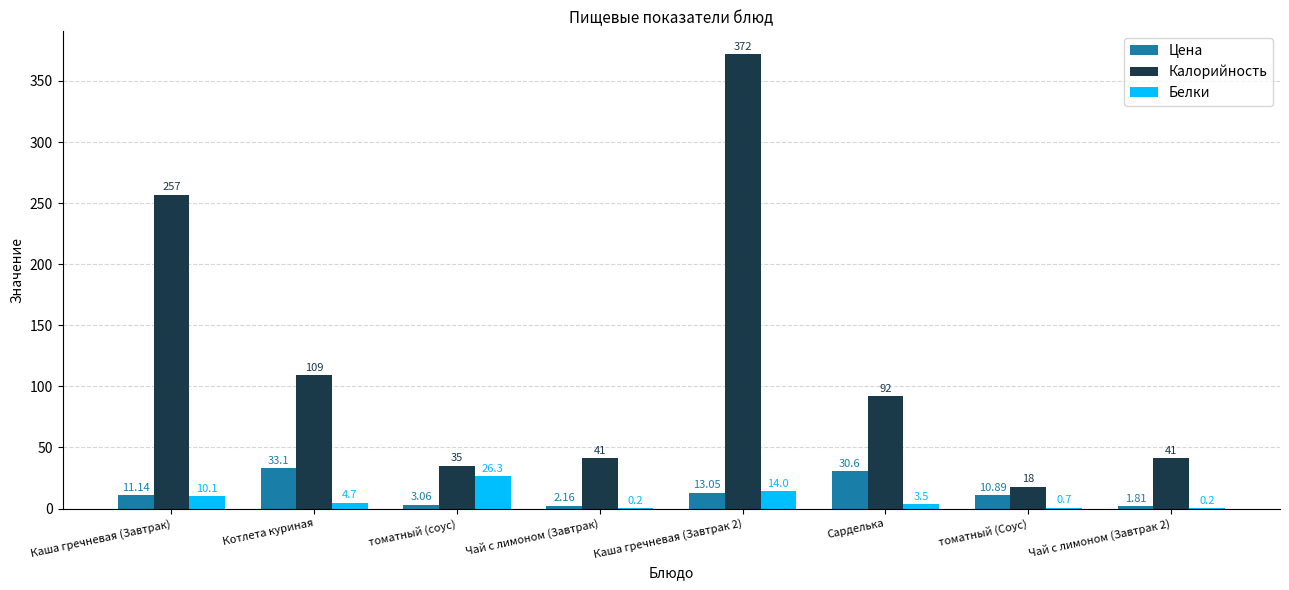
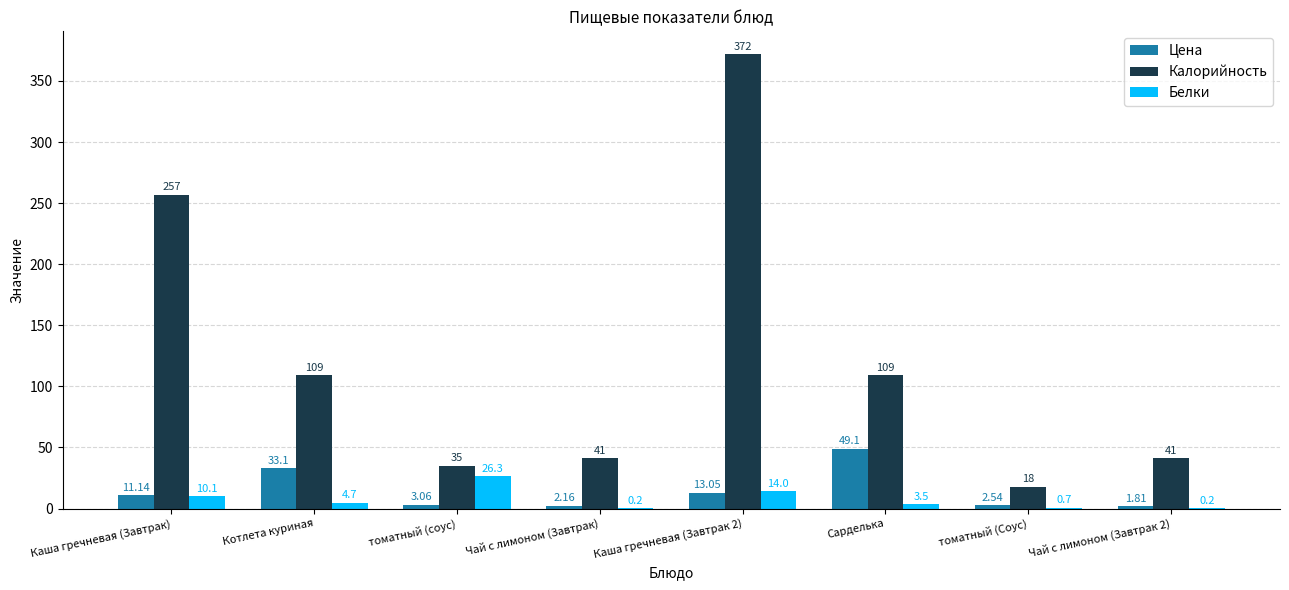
  {
    "Цена": {
      "Каша гречневая (Завтрак)": 11.14,
      "Котлета куриная": 33.1,
      "томатный (соус)": 3.06,
      "Чай с лимоном (Завтрак)": 2.16,
      "Каша гречневая (Завтрак 2)": 13.05,
-     "Сарделька": 30.6,
-     "томатный (Соус)": 10.89,
+     "Сарделька": 49.1,
+     "томатный (Соус)": 2.54,
      "Чай с лимоном (Завтрак 2)": 1.81
    },
    "Калорийность": {
      "Каша гречневая (Завтрак)": 257,
      "Котлета куриная": 109,
      "томатный (соус)": 35,
      "Чай с лимоном (Завтрак)": 41,
      "Каша гречневая (Завтрак 2)": 372,
-     "Сарделька": 92,
+     "Сарделька": 109,
      "томатный (Соус)": 18,
      "Чай с лимоном (Завтрак 2)": 41
    },
    "Белки": {
      "Каша гречневая (Завтрак)": 10.1,
      "Котлета куриная": 4.7,
      "томатный (соус)": 26.3,
      "Чай с лимоном (Завтрак)": 0.2,
      "Каша гречневая (Завтрак 2)": 14.0,
      "Сарделька": 3.5,
      "томатный (Соус)": 0.7,
      "Чай с лимоном (Завтрак 2)": 0.2
    }
  }
